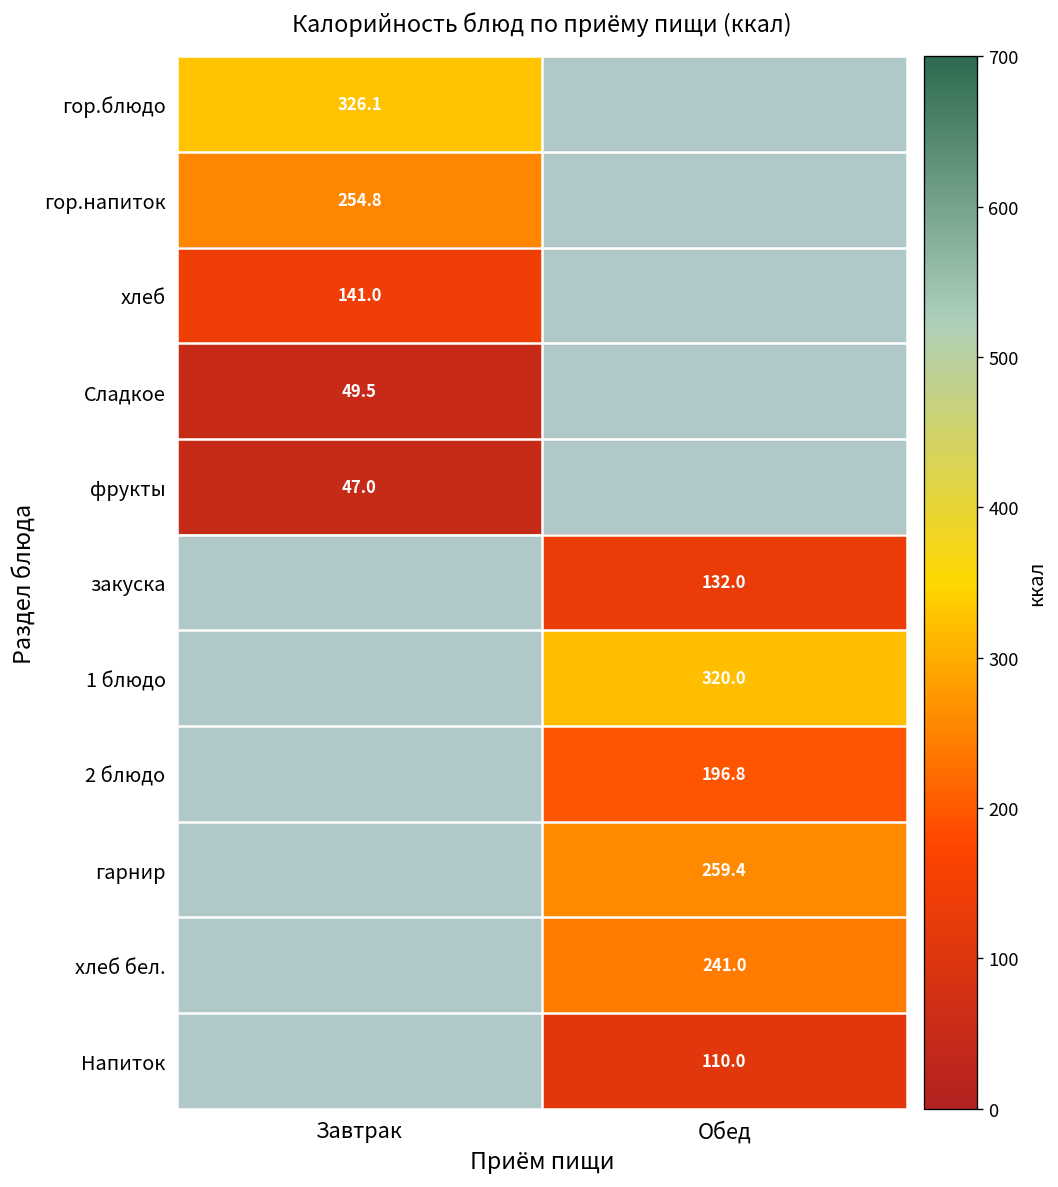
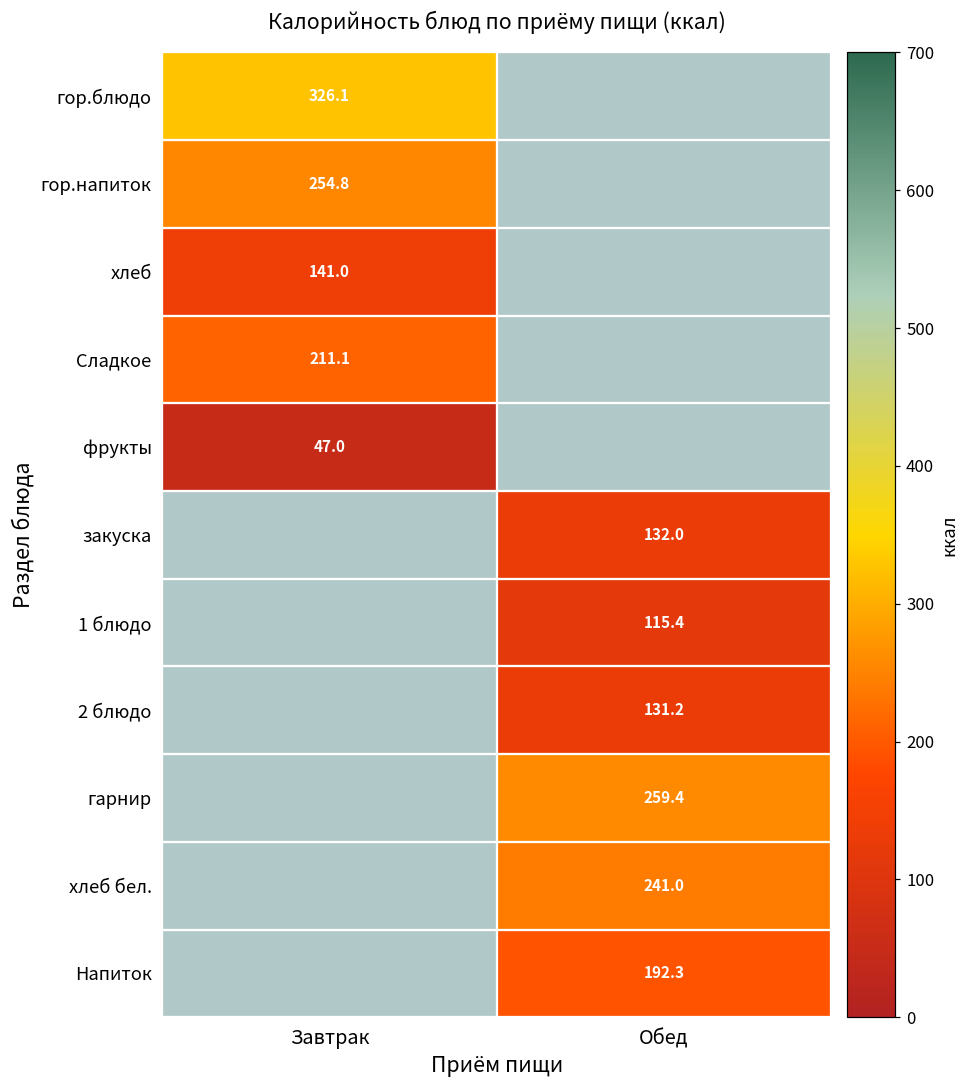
  {
    "гор.блюдо": {
      "Завтрак": 326.1
    },
    "гор.напиток": {
      "Завтрак": 254.8
    },
    "хлеб": {
      "Завтрак": 141.0
    },
    "Сладкое": {
-     "Завтрак": 49.5
+     "Завтрак": 211.1
    },
    "фрукты": {
      "Завтрак": 47.0
    },
    "закуска": {
      "Обед": 132.0
    },
    "1 блюдо": {
-     "Обед": 320.0
+     "Обед": 115.4
    },
    "2 блюдо": {
-     "Обед": 196.8
+     "Обед": 131.2
    },
    "гарнир": {
      "Обед": 259.4
    },
    "хлеб бел.": {
      "Обед": 241.0
    },
    "Напиток": {
-     "Обед": 110.0
+     "Обед": 192.3
    }
  }
